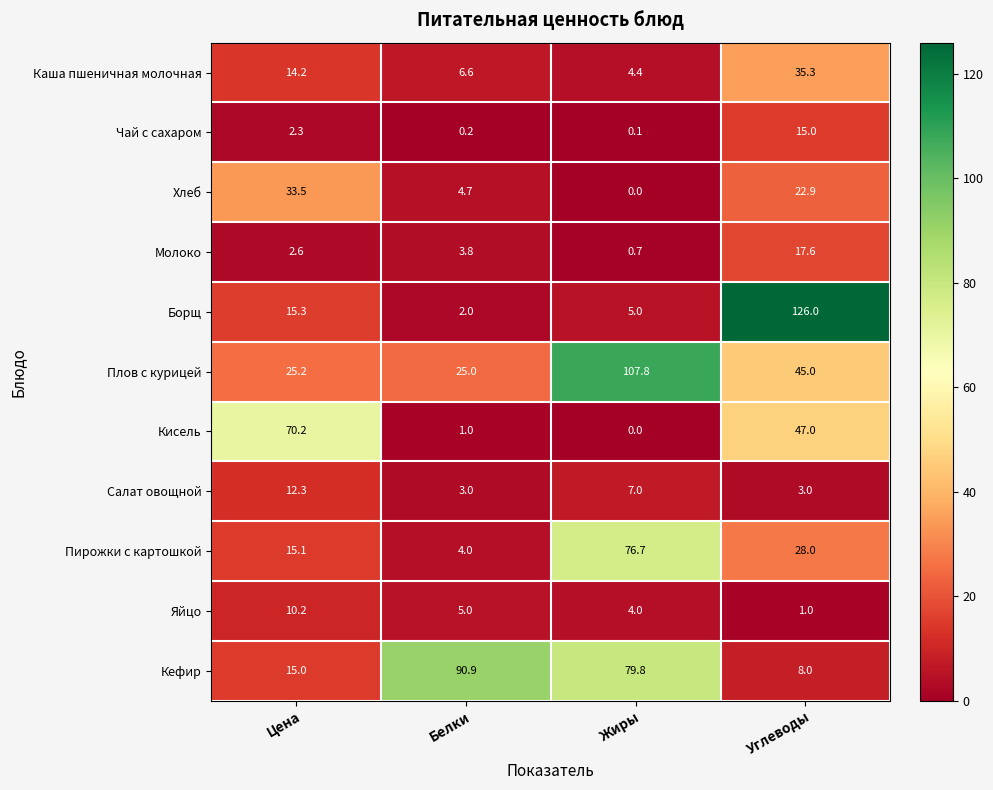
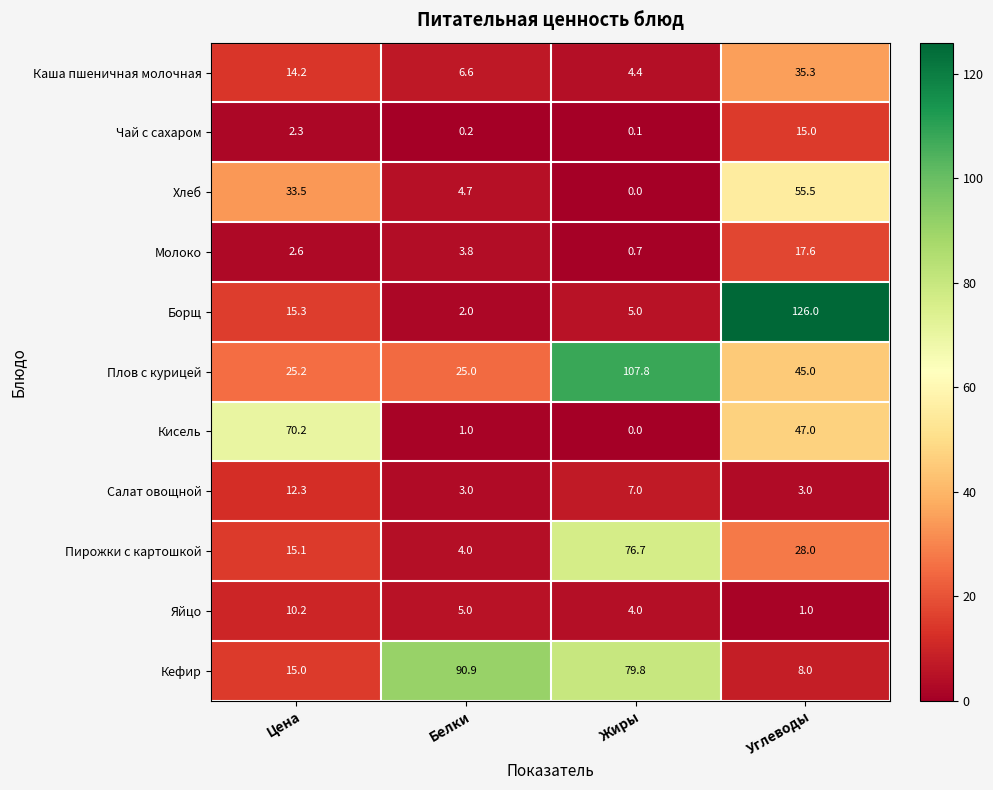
  {
    "Каша пшеничная молочная": {
      "Цена": 14.2,
      "Белки": 6.6,
      "Жиры": 4.4,
      "Углеводы": 35.3
    },
    "Чай с сахаром": {
      "Цена": 2.3,
      "Белки": 0.2,
      "Жиры": 0.1,
      "Углеводы": 15.0
    },
    "Хлеб": {
      "Цена": 33.5,
      "Белки": 4.7,
      "Жиры": 0.0,
-     "Углеводы": 22.9
+     "Углеводы": 55.5
    },
    "Молоко": {
      "Цена": 2.6,
      "Белки": 3.8,
      "Жиры": 0.7,
      "Углеводы": 17.6
    },
    "Борщ": {
      "Цена": 15.3,
      "Белки": 2.0,
      "Жиры": 5.0,
      "Углеводы": 126.0
    },
    "Плов с курицей": {
      "Цена": 25.2,
      "Белки": 25.0,
      "Жиры": 107.8,
      "Углеводы": 45.0
    },
    "Кисель": {
      "Цена": 70.2,
      "Белки": 1.0,
      "Жиры": 0.0,
      "Углеводы": 47.0
    },
    "Салат овощной": {
      "Цена": 12.3,
      "Белки": 3.0,
      "Жиры": 7.0,
      "Углеводы": 3.0
    },
    "Пирожки с картошкой": {
      "Цена": 15.1,
      "Белки": 4.0,
      "Жиры": 76.7,
      "Углеводы": 28.0
    },
    "Яйцо": {
      "Цена": 10.2,
      "Белки": 5.0,
      "Жиры": 4.0,
      "Углеводы": 1.0
    },
    "Кефир": {
      "Цена": 15.0,
      "Белки": 90.9,
      "Жиры": 79.8,
      "Углеводы": 8.0
    }
  }
